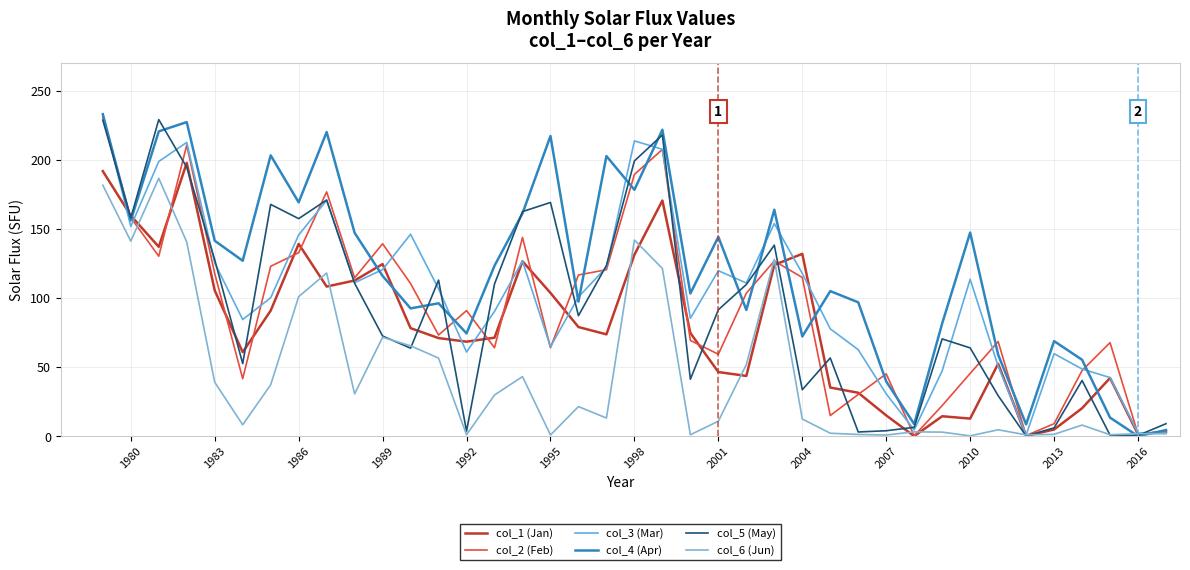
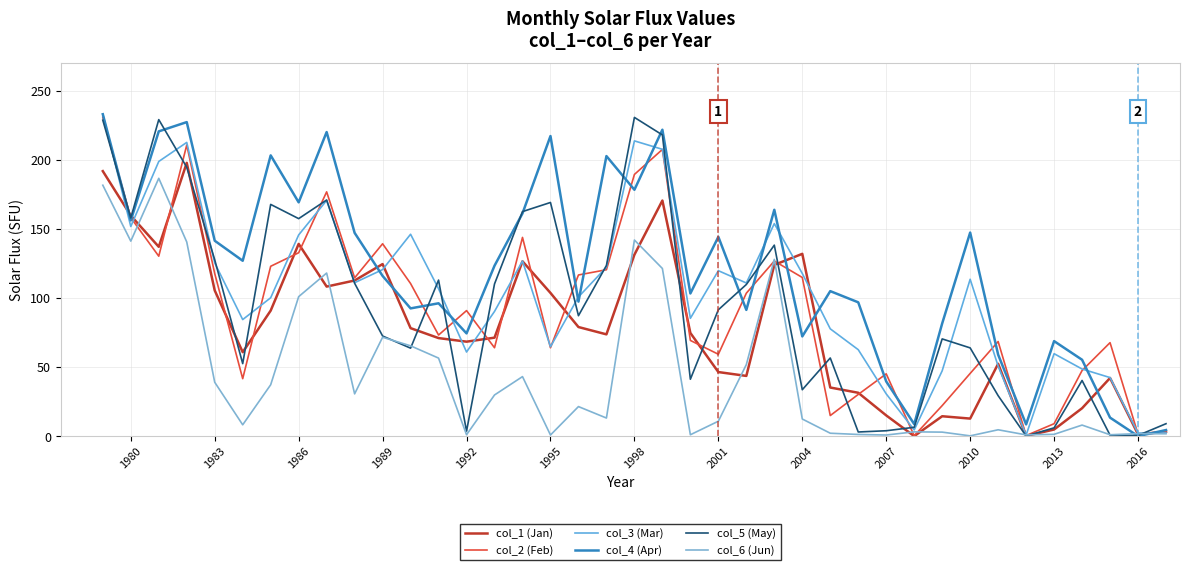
  {
    "col_4 (Apr)": {
      "1983": 142,
      "1986": 169,
      "1989": 116,
      "1992": 74,
      "1995": 217,
      "1998": 178,
      "2001": 144,
      "2004": 72,
      "2007": 40,
      "2010": 147,
      "2013": 69
    },
    "col_5 (May)": {
      "1983": 128,
      "1986": 158,
      "1992": 4,
      "1995": 169,
-     "1998": 199,
+     "1998": 231,
      "2001": 92,
      "2004": 34,
      "2007": 4,
      "2010": 64
    }
  }
